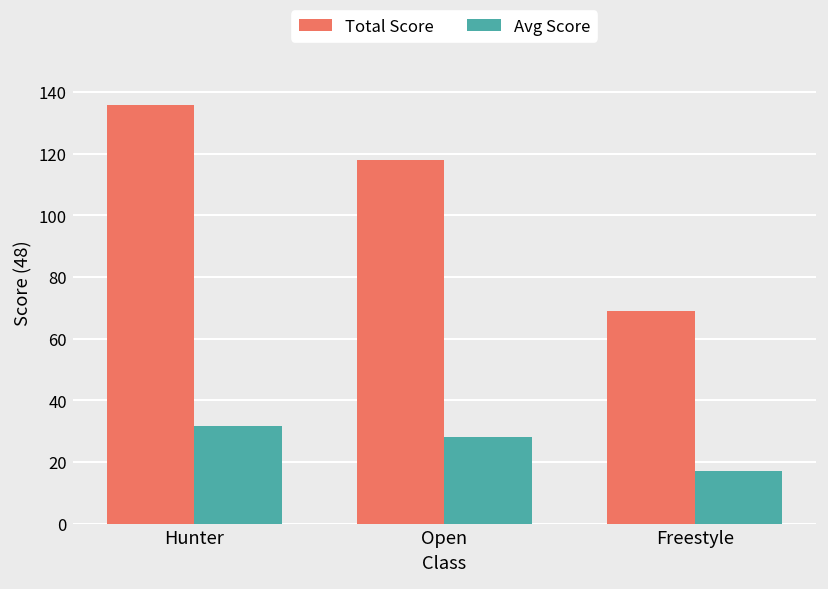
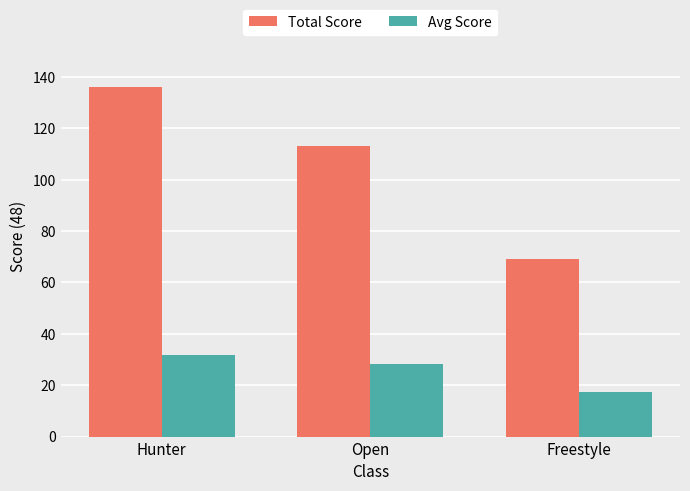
  {
    "Total Score": {
      "Hunter": 136,
-     "Open": 118,
+     "Open": 113,
      "Freestyle": 69
    },
    "Avg Score": {
      "Hunter": 32,
      "Open": 28,
      "Freestyle": 17
    }
  }
